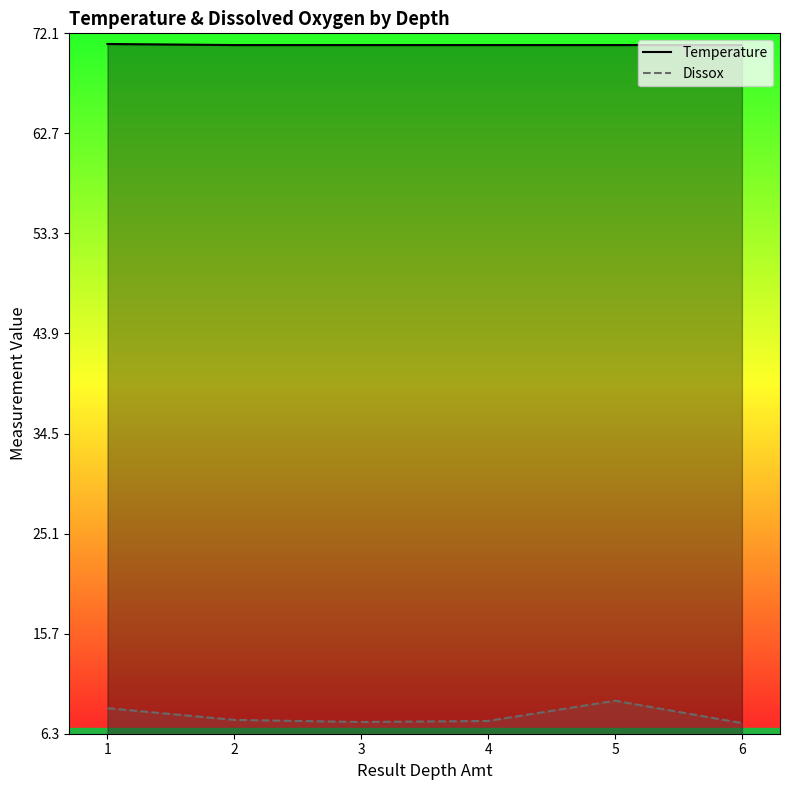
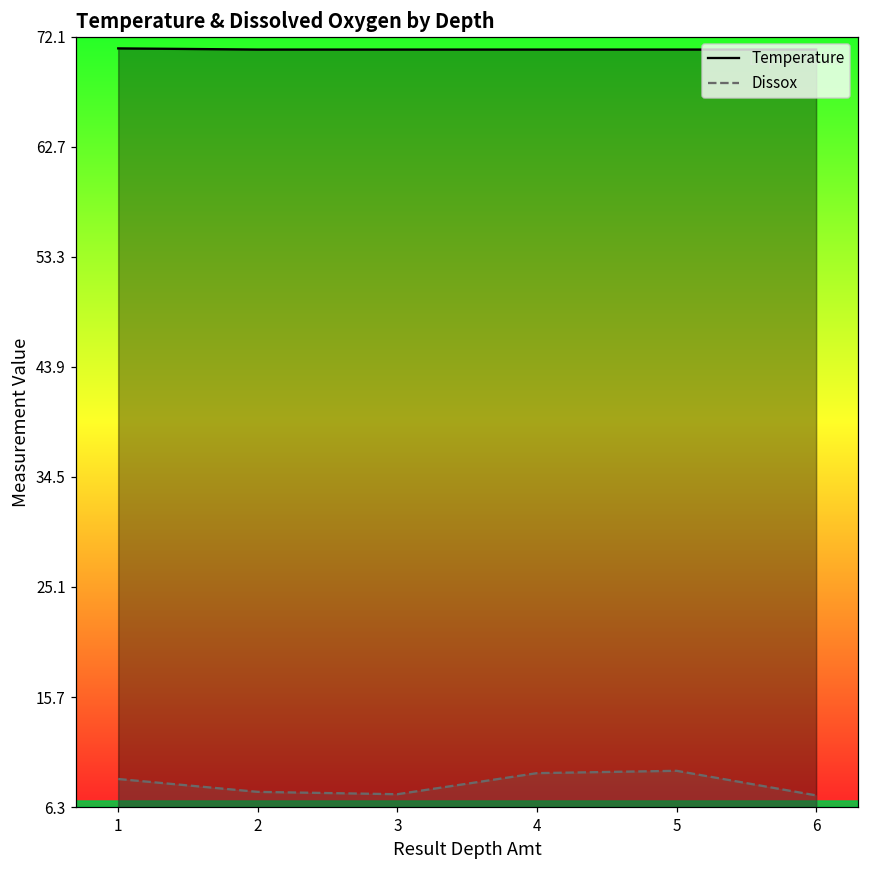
  {
    "Temperature": {
      "1": 71.1,
      "2": 71.0,
      "3": 71.0,
      "4": 71.0,
      "5": 71.0
    },
    "Dissox": {
      "1": 8.7,
      "2": 7.6,
      "3": 7.4,
-     "4": 7.5,
+     "4": 9.2,
      "5": 9.4,
      "6": 7.3
    }
  }
